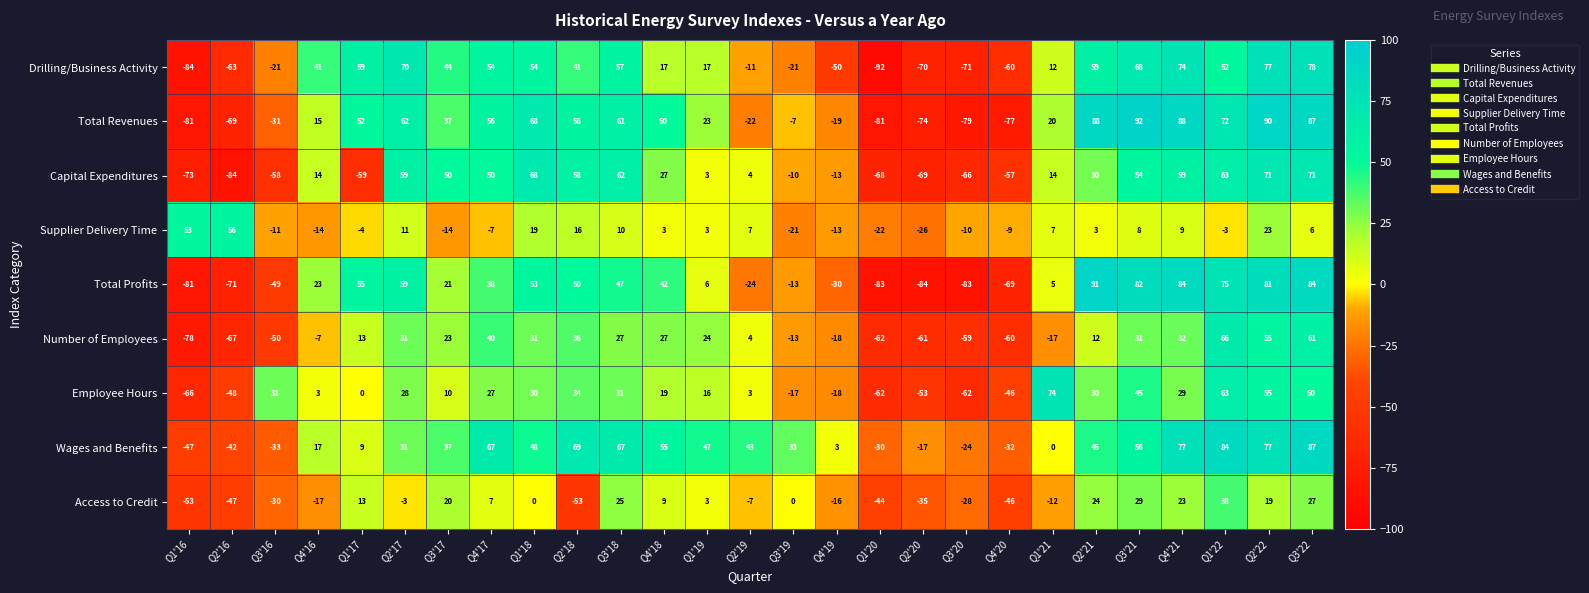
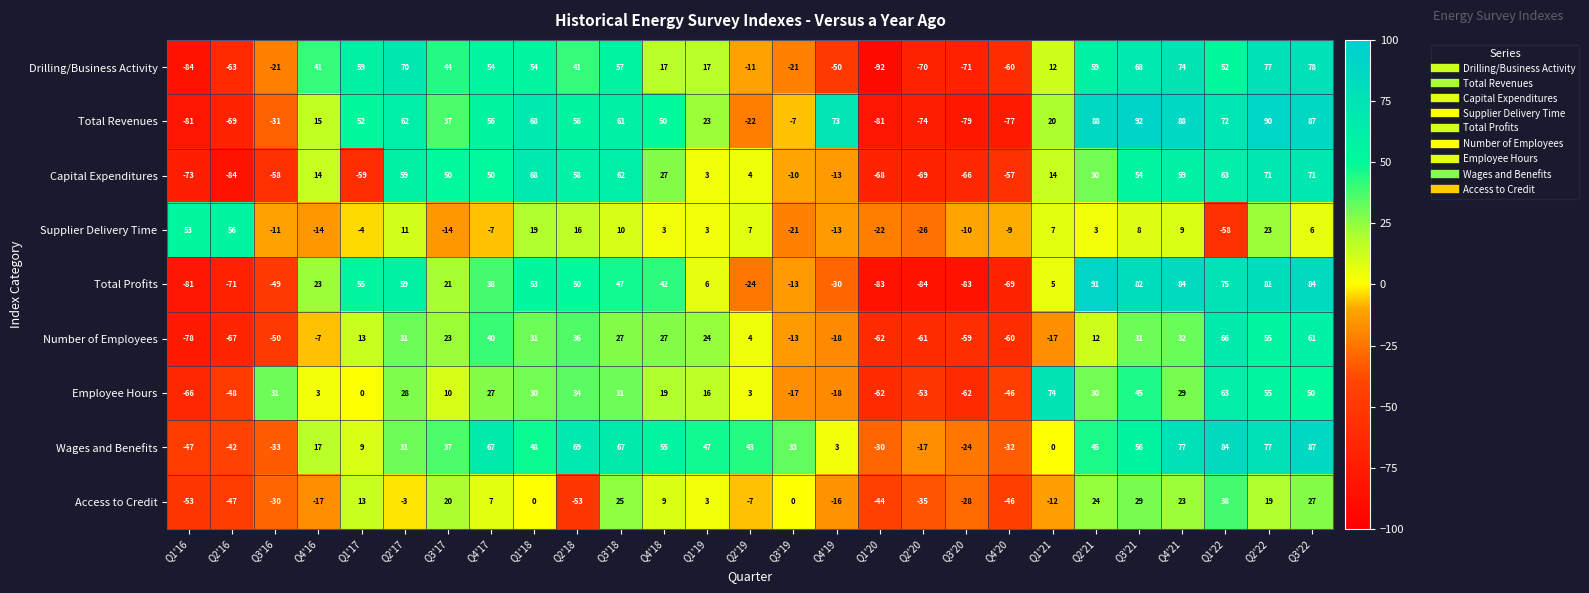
  {
    "Total Revenues": {
      "Q1'16": -81,
      "Q2'16": -69,
      "Q3'16": -31,
      "Q4'16": 15,
      "Q1'17": 52,
      "Q2'17": 62,
      "Q3'17": 37,
      "Q4'17": 56,
      "Q1'18": 68,
      "Q2'18": 56,
      "Q3'18": 61,
      "Q4'18": 50,
      "Q1'19": 23,
      "Q2'19": -22,
      "Q3'19": -7,
-     "Q4'19": -19,
+     "Q4'19": 73,
      "Q1'20": -81,
      "Q2'20": -74,
      "Q3'20": -79,
      "Q4'20": -77,
      "Q1'21": 20,
      "Q2'21": 88,
      "Q3'21": 92,
      "Q4'21": 88,
      "Q1'22": 72,
      "Q2'22": 90,
      "Q3'22": 87
    },
    "Supplier Delivery Time": {
      "Q1'16": 53,
      "Q2'16": 56,
      "Q3'16": -11,
      "Q4'16": -14,
      "Q1'17": -4,
      "Q2'17": 11,
      "Q3'17": -14,
      "Q4'17": -7,
      "Q1'18": 19,
      "Q2'18": 16,
      "Q3'18": 10,
      "Q4'18": 3,
      "Q1'19": 3,
      "Q2'19": 7,
      "Q3'19": -21,
      "Q4'19": -13,
      "Q1'20": -22,
      "Q2'20": -26,
      "Q3'20": -10,
      "Q4'20": -9,
      "Q1'21": 7,
      "Q2'21": 3,
      "Q3'21": 8,
      "Q4'21": 9,
-     "Q1'22": -3,
+     "Q1'22": -58,
      "Q2'22": 23,
      "Q3'22": 6
    }
  }
